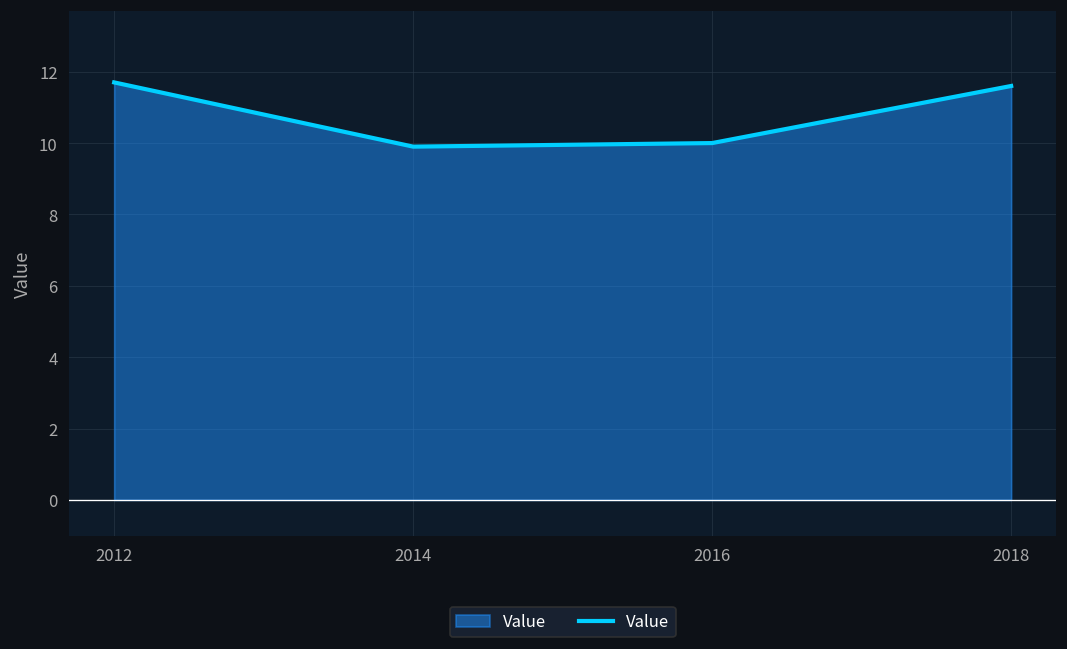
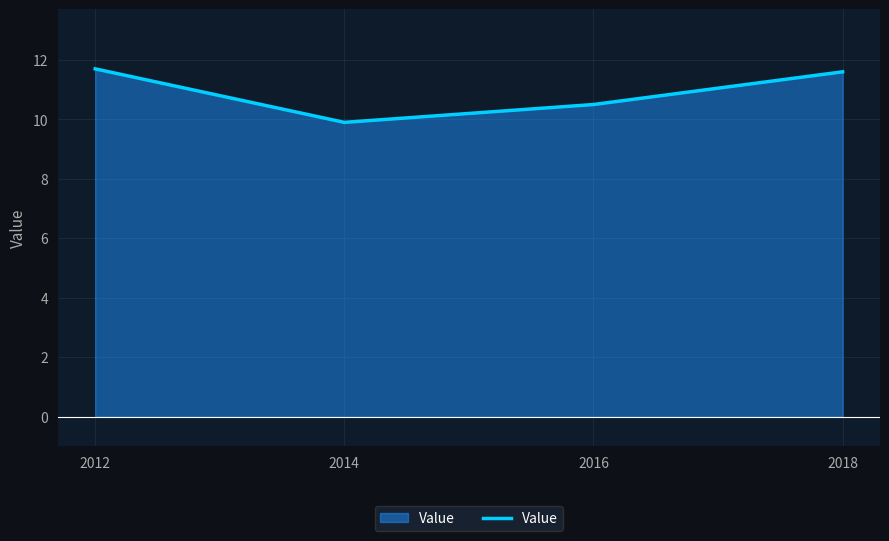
  {
    "2012": 11.7,
    "2014": 9.9,
-   "2016": 10.0,
+   "2016": 10.5,
    "2018": 11.6
  }
